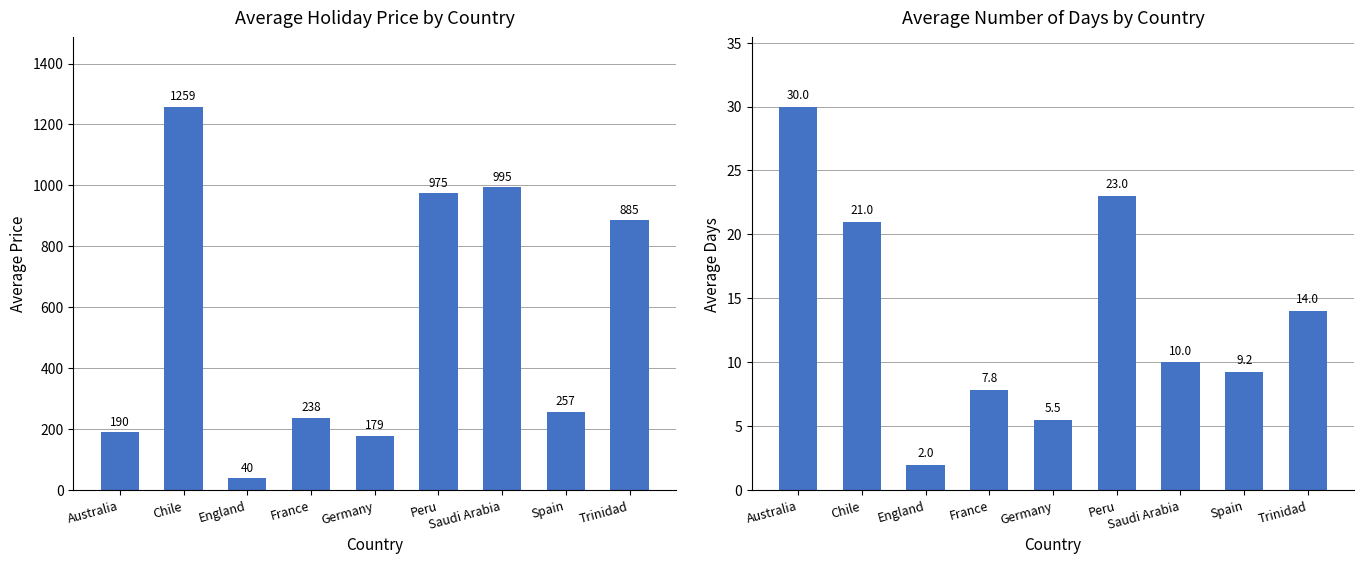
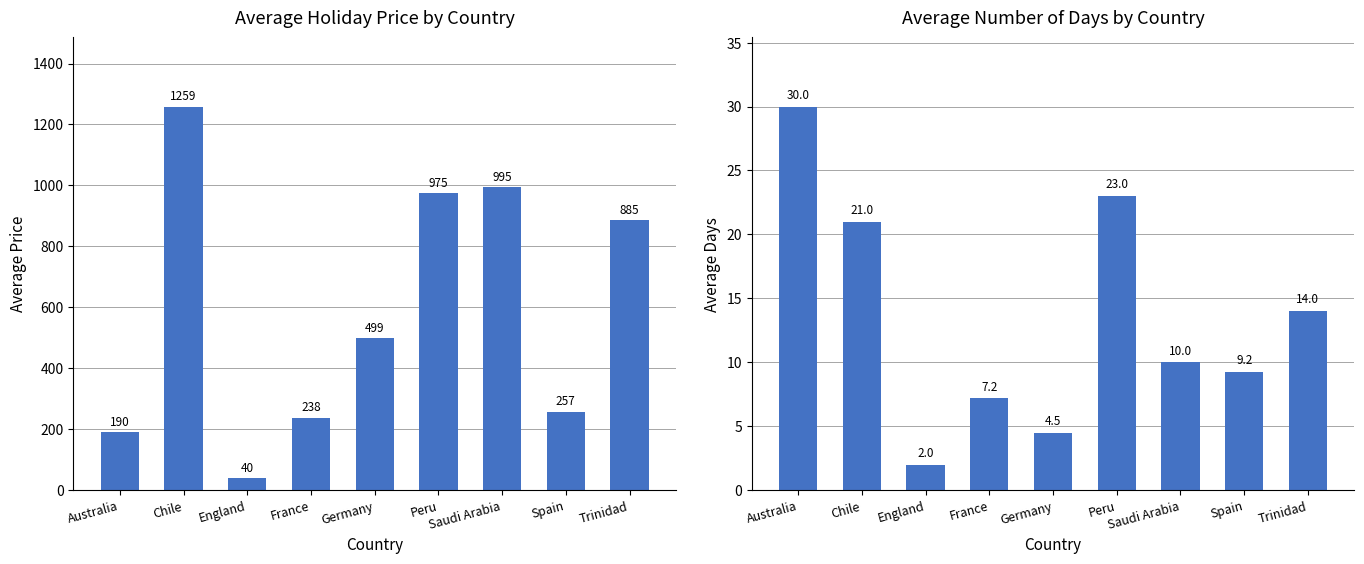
  {
    "Average Holiday Price by Country": {
      "Australia": 190,
      "Chile": 1259,
      "England": 40,
      "France": 238,
-     "Germany": 179,
+     "Germany": 499,
      "Peru": 975,
      "Saudi Arabia": 995,
      "Spain": 257,
      "Trinidad": 885
    },
    "Average Number of Days by Country": {
      "Australia": 30.0,
      "Chile": 21.0,
      "England": 2.0,
-     "France": 7.8,
-     "Germany": 5.5,
+     "France": 7.2,
+     "Germany": 4.5,
      "Peru": 23.0,
      "Saudi Arabia": 10.0,
      "Spain": 9.2,
      "Trinidad": 14.0
    }
  }
